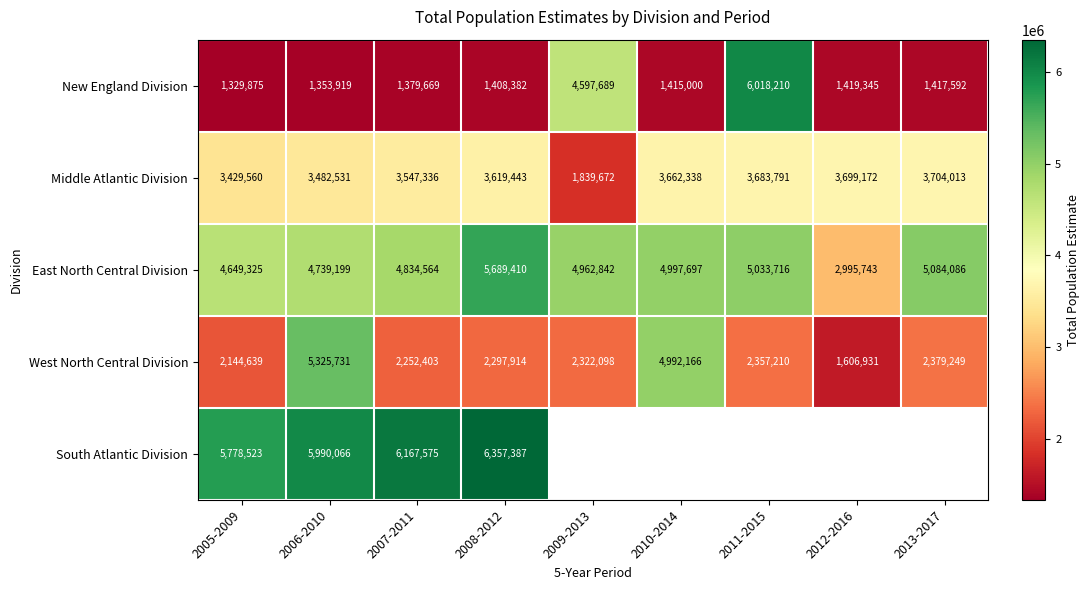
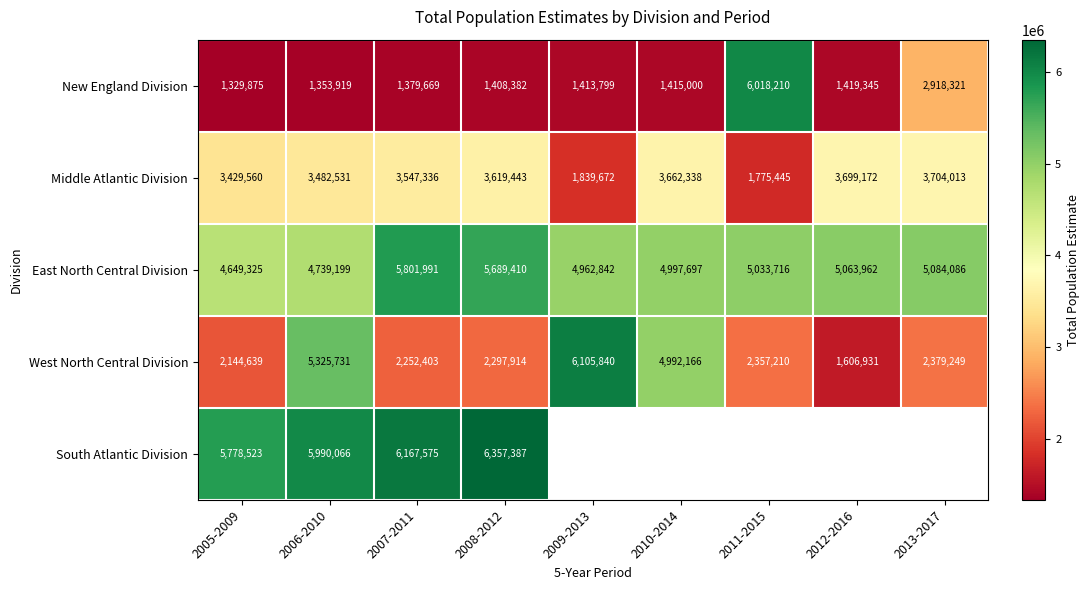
  {
    "New England Division": {
      "2005-2009": "1,329,875",
      "2006-2010": "1,353,919",
      "2007-2011": "1,379,669",
      "2008-2012": "1,408,382",
-     "2009-2013": "4,597,689",
+     "2009-2013": "1,413,799",
      "2010-2014": "1,415,000",
      "2011-2015": "6,018,210",
      "2012-2016": "1,419,345",
-     "2013-2017": "1,417,592"
+     "2013-2017": "2,918,321"
    },
    "Middle Atlantic Division": {
      "2005-2009": "3,429,560",
      "2006-2010": "3,482,531",
      "2007-2011": "3,547,336",
      "2008-2012": "3,619,443",
      "2009-2013": "1,839,672",
      "2010-2014": "3,662,338",
-     "2011-2015": "3,683,791",
+     "2011-2015": "1,775,445",
      "2012-2016": "3,699,172",
      "2013-2017": "3,704,013"
    },
    "East North Central Division": {
      "2005-2009": "4,649,325",
      "2006-2010": "4,739,199",
-     "2007-2011": "4,834,564",
+     "2007-2011": "5,801,991",
      "2008-2012": "5,689,410",
      "2009-2013": "4,962,842",
      "2010-2014": "4,997,697",
      "2011-2015": "5,033,716",
-     "2012-2016": "2,995,743",
+     "2012-2016": "5,063,962",
      "2013-2017": "5,084,086"
    },
    "West North Central Division": {
      "2005-2009": "2,144,639",
      "2006-2010": "5,325,731",
      "2007-2011": "2,252,403",
      "2008-2012": "2,297,914",
-     "2009-2013": "2,322,098",
+     "2009-2013": "6,105,840",
      "2010-2014": "4,992,166",
      "2011-2015": "2,357,210",
      "2012-2016": "1,606,931",
      "2013-2017": "2,379,249"
    },
    "South Atlantic Division": {
      "2005-2009": "5,778,523",
      "2006-2010": "5,990,066",
      "2007-2011": "6,167,575",
      "2008-2012": "6,357,387"
    }
  }
